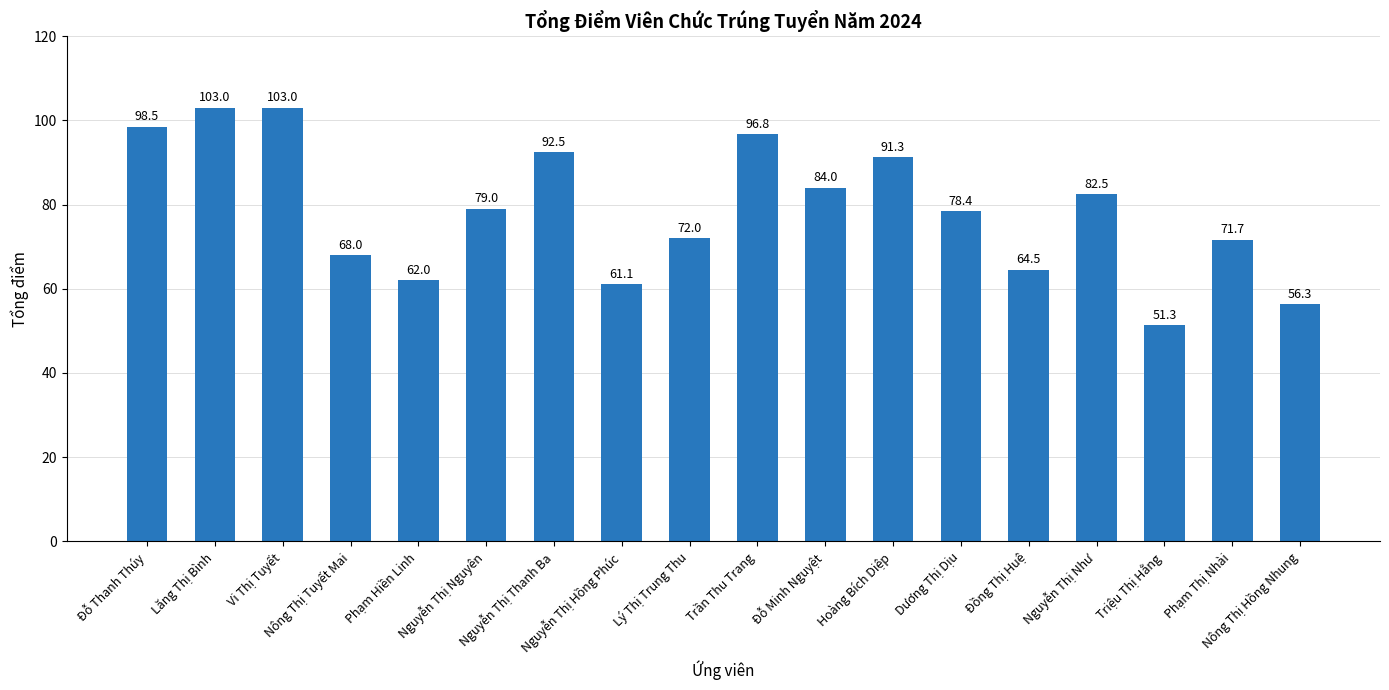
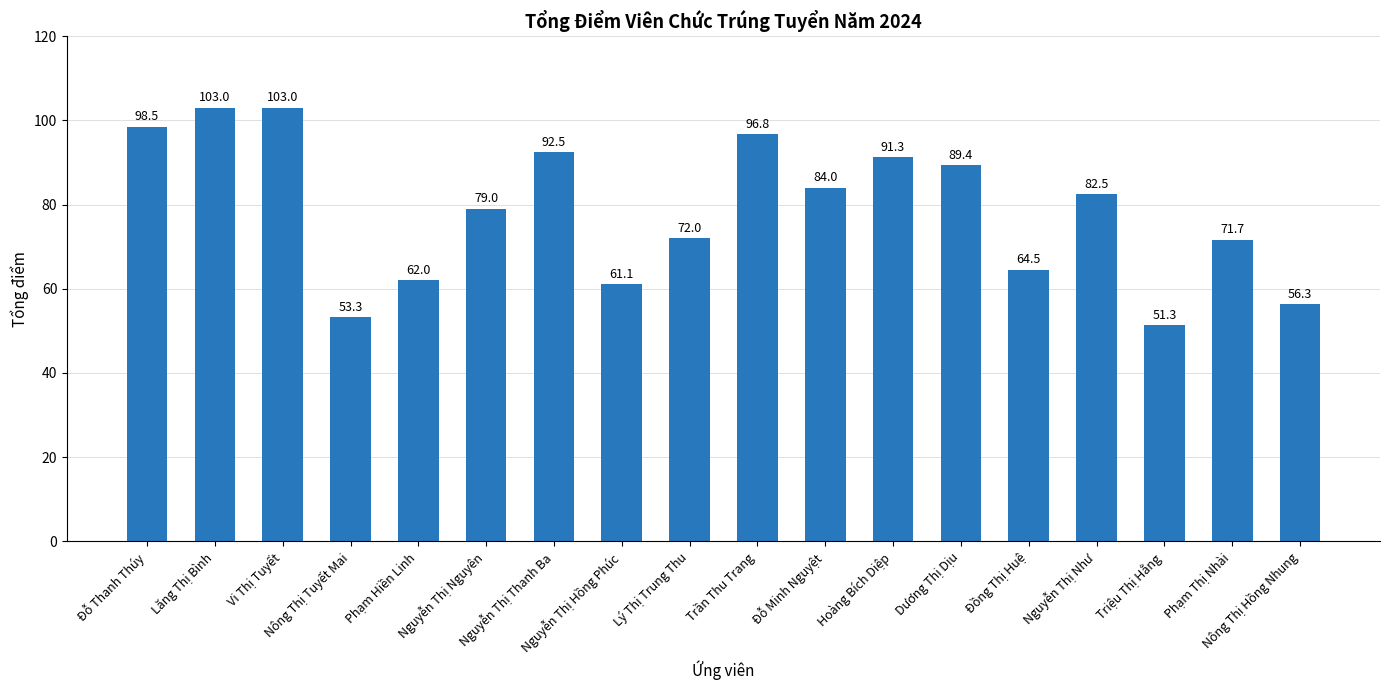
  {
    "Đỗ Thanh Thúy": 98.5,
    "Lăng Thị Bình": 103.0,
    "Vi Thị Tuyết": 103.0,
-   "Nông Thị Tuyết Mai": 68.0,
+   "Nông Thị Tuyết Mai": 53.3,
    "Phạm Hiền Linh": 62.0,
    "Nguyễn Thị Nguyên": 79.0,
    "Nguyễn Thị Thanh Ba": 92.5,
    "Nguyễn Thị Hồng Phúc": 61.1,
    "Lý Thị Trung Thu": 72.0,
    "Trần Thu Trang": 96.8,
    "Đỗ Minh Nguyệt": 84.0,
    "Hoàng Bích Diệp": 91.3,
-   "Dương Thị Dịu": 78.4,
+   "Dương Thị Dịu": 89.4,
    "Đồng Thị Huệ": 64.5,
    "Nguyễn Thị Như": 82.5,
    "Triệu Thị Hằng": 51.3,
    "Phạm Thị Nhài": 71.7,
    "Nông Thị Hồng Nhung": 56.3
  }
